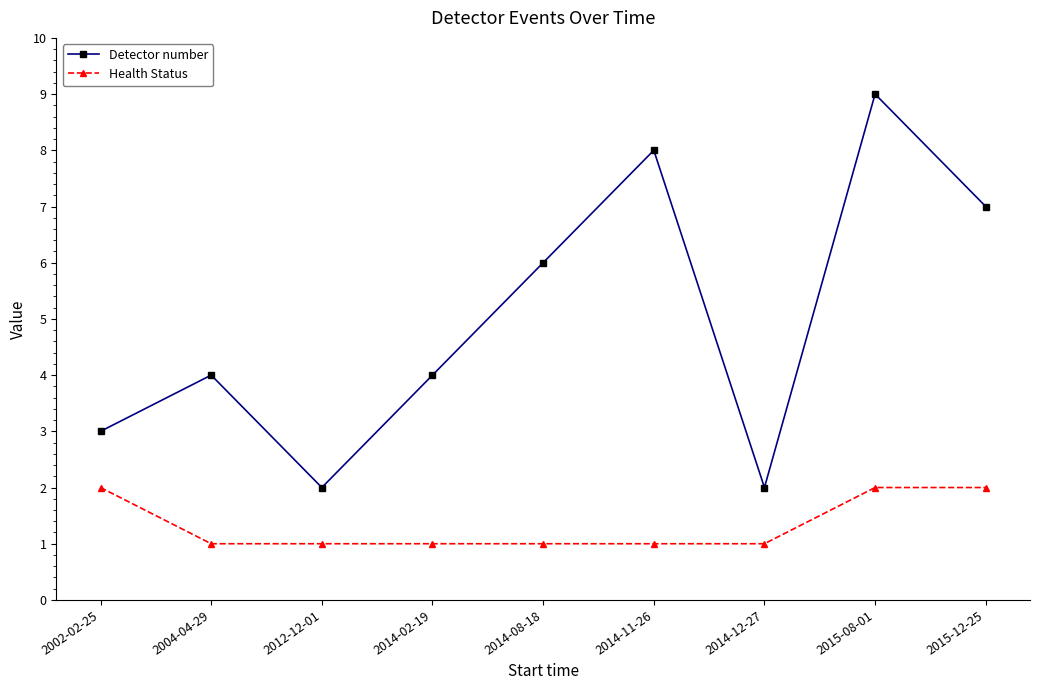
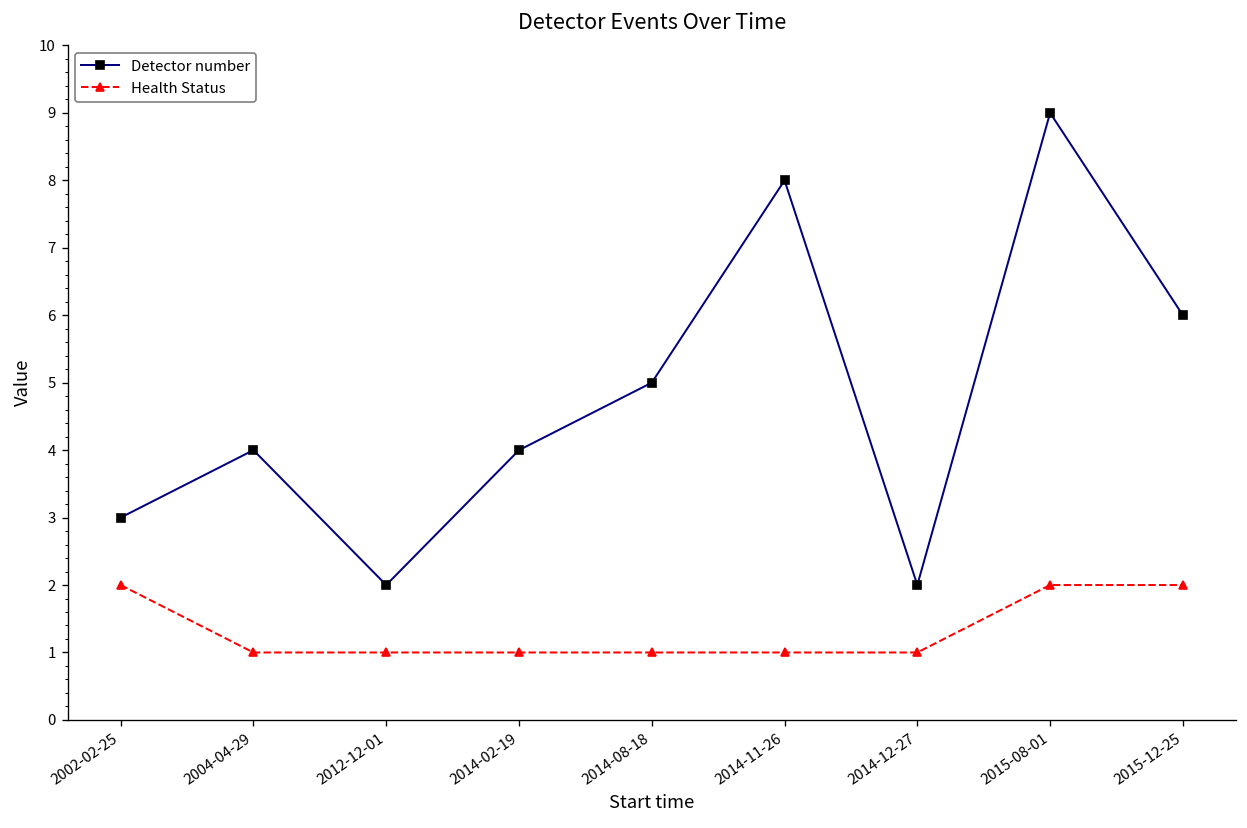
  {
    "Detector number": {
      "2002-02-25": 3,
      "2004-04-29": 4,
      "2012-12-01": 2,
      "2014-02-19": 4,
-     "2014-08-18": 6,
+     "2014-08-18": 5,
      "2014-11-26": 8,
      "2014-12-27": 2,
      "2015-08-01": 9,
-     "2015-12-25": 7
+     "2015-12-25": 6
    },
    "Health Status": {
      "2002-02-25": 2,
      "2004-04-29": 1,
      "2012-12-01": 1,
      "2014-02-19": 1,
      "2014-08-18": 1,
      "2014-11-26": 1,
      "2014-12-27": 1,
      "2015-08-01": 2,
      "2015-12-25": 2
    }
  }
